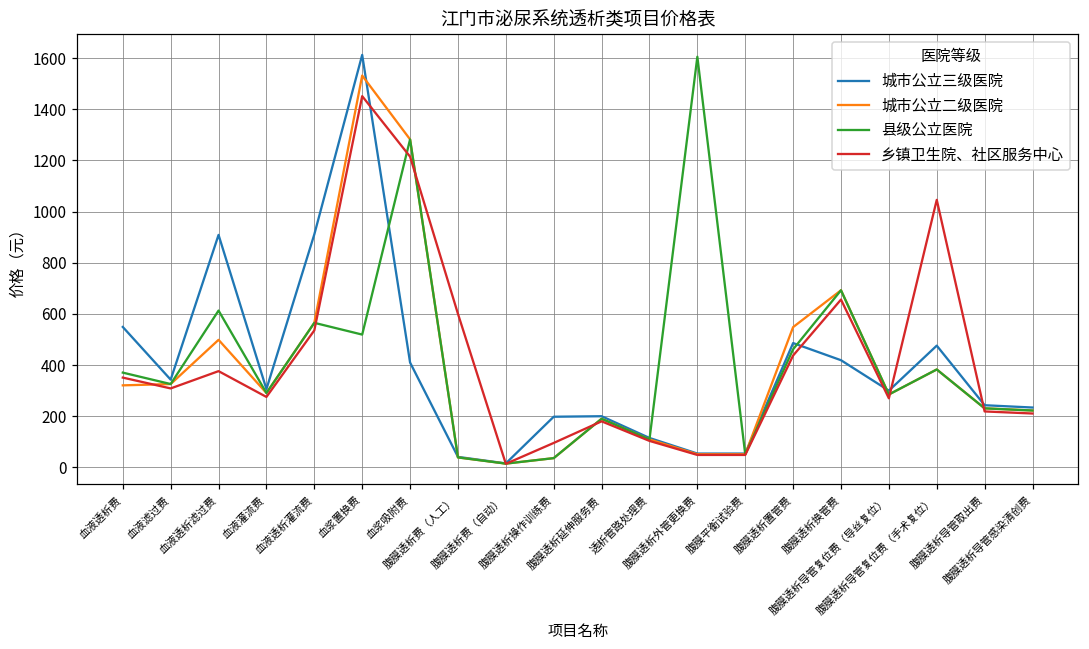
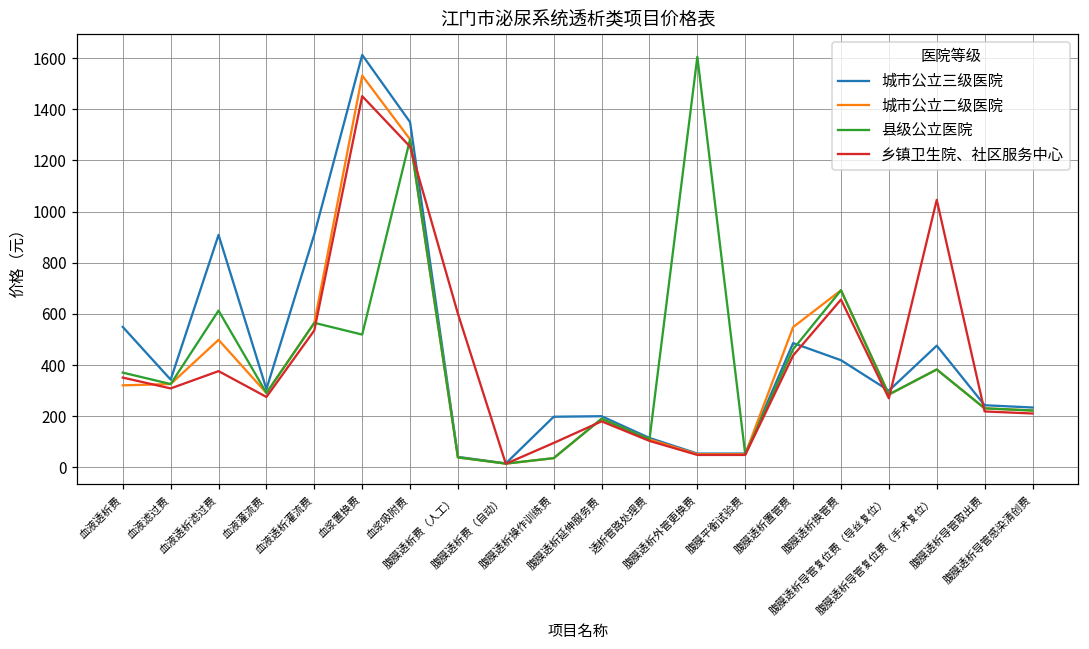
  {
    "城市公立三级医院": {
      "血液透析费": 550,
      "血液滤过费": 340,
      "血液透析滤过费": 910,
      "血液灌流费": 310,
      "血液透析灌流费": 910,
      "血浆置换费": 1610,
-     "血浆吸附费": 410,
+     "血浆吸附费": 1350,
      "腹膜透析操作训练费": 200,
      "腹膜透析置管费": 490,
      "腹膜透析换管费": 420,
      "腹膜透析导管复位费（导丝复位）": 300,
      "腹膜透析导管复位费（手术复位）": 480,
      "腹膜透析导管取出费": 240,
      "腹膜透析导管感染清创费": 230
    },
    "城市公立二级医院": {
      "血液透析费": 320,
      "血液透析滤过费": 500,
      "血浆置换费": 1530,
      "腹膜透析置管费": 550
    },
    "县级公立医院": {
      "血液透析费": 370,
      "血液透析滤过费": 610,
      "血浆置换费": 520,
      "腹膜透析外管更换费": 1610,
      "腹膜透析置管费": 460
    },
    "乡镇卫生院、社区服务中心": {
      "血液透析费": 350,
      "血液滤过费": 310,
      "血液透析滤过费": 380,
      "血液灌流费": 280,
      "血液透析灌流费": 540,
      "血浆置换费": 1450,
-     "血浆吸附费": 1220,
+     "血浆吸附费": 1250,
      "腹膜透析费（人工）": 600,
      "腹膜透析操作训练费": 100,
      "腹膜透析置管费": 440,
      "腹膜透析换管费": 660,
      "腹膜透析导管复位费（导丝复位）": 270,
      "腹膜透析导管复位费（手术复位）": 1050,
      "腹膜透析导管取出费": 220,
      "腹膜透析导管感染清创费": 210
    }
  }
